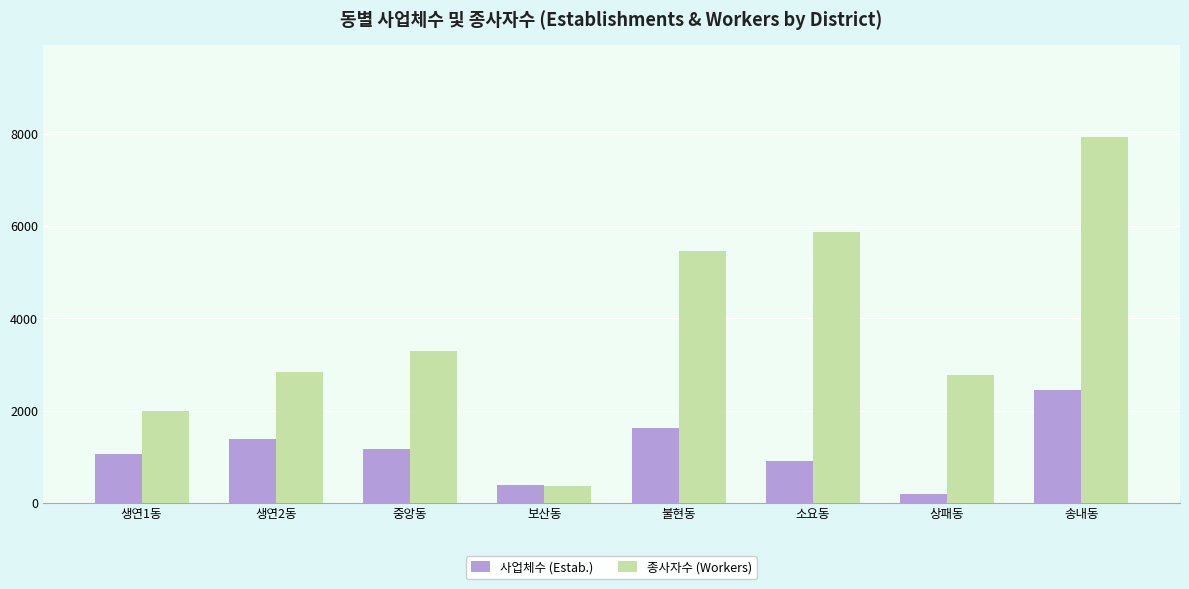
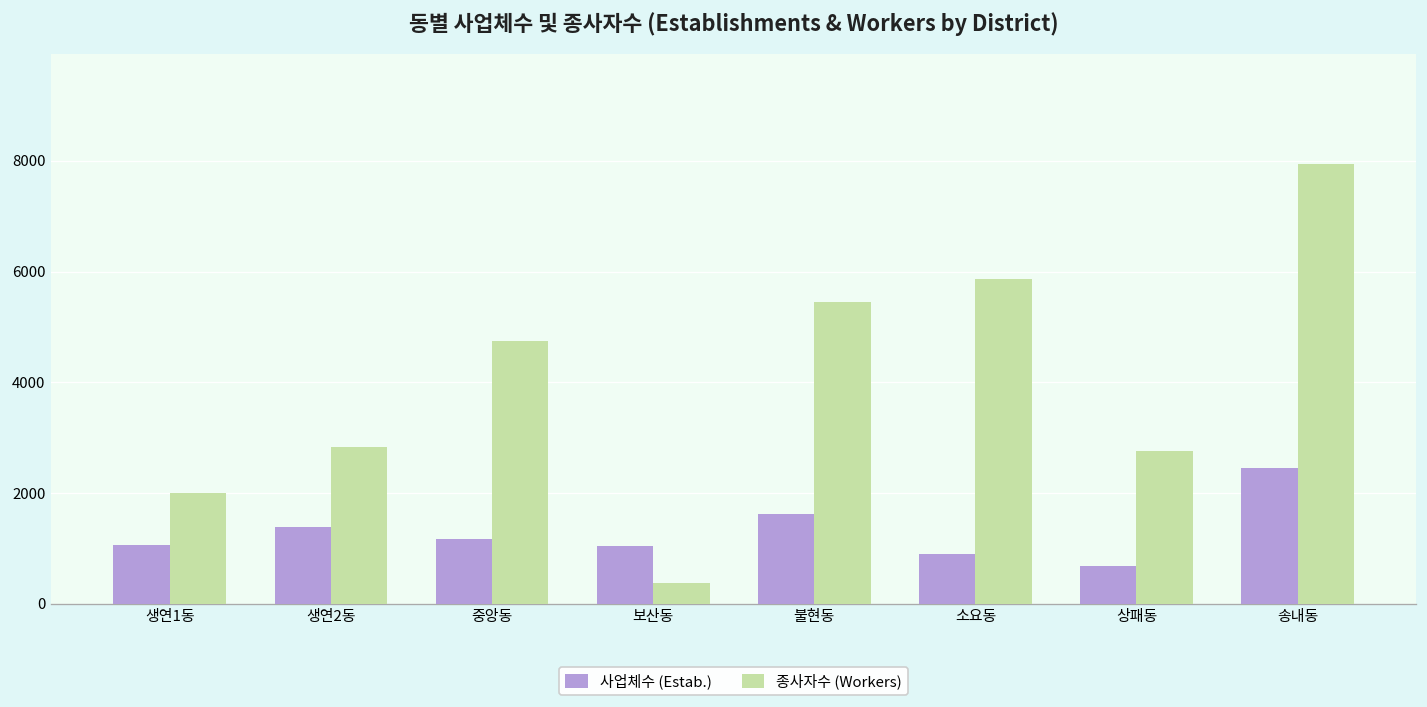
  {
    "사업체수 (Estab.)": {
      "생연1동": 1100,
      "생연2동": 1400,
      "중앙동": 1200,
-     "보산동": 400,
+     "보산동": 1000,
      "불현동": 1600,
      "소요동": 900,
-     "상패동": 200,
+     "상패동": 700,
      "송내동": 2500
    },
    "종사자수 (Workers)": {
      "생연1동": 2000,
      "생연2동": 2800,
-     "중앙동": 3300,
+     "중앙동": 4700,
      "보산동": 400,
      "불현동": 5500,
      "소요동": 5900,
      "상패동": 2800,
      "송내동": 7900
    }
  }
